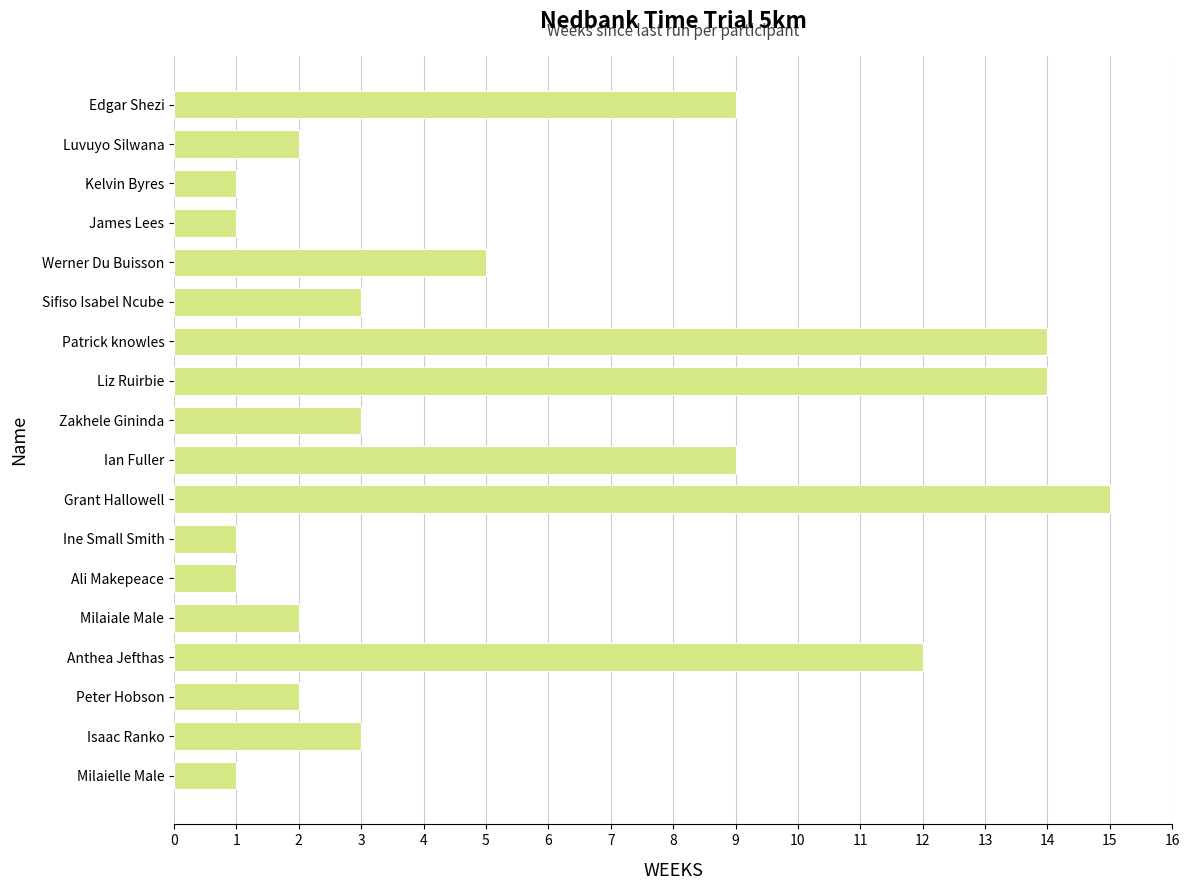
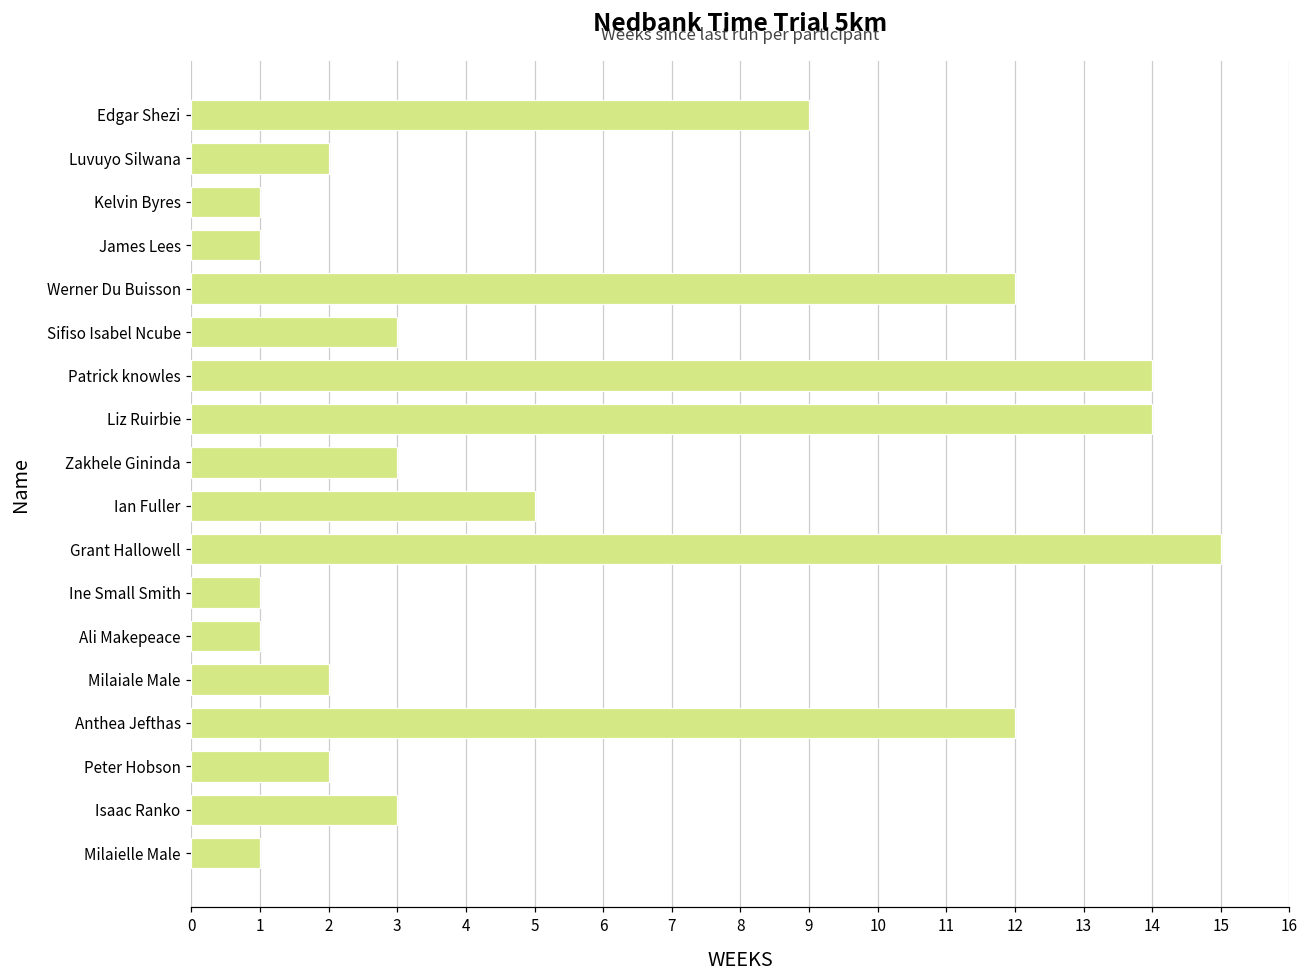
  {
    "Edgar Shezi": 9,
    "Luvuyo Silwana": 2,
    "Kelvin Byres": 1,
    "James Lees": 1,
-   "Werner Du Buisson": 5,
+   "Werner Du Buisson": 12,
    "Sifiso Isabel Ncube": 3,
    "Patrick knowles": 14,
    "Liz Ruirbie": 14,
    "Zakhele Gininda": 3,
-   "Ian Fuller": 9,
+   "Ian Fuller": 5,
    "Grant Hallowell": 15,
    "Ine Small Smith": 1,
    "Ali Makepeace": 1,
    "Milaiale Male": 2,
    "Anthea Jefthas": 12,
    "Peter Hobson": 2,
    "Isaac Ranko": 3,
    "Milaielle Male": 1
  }
